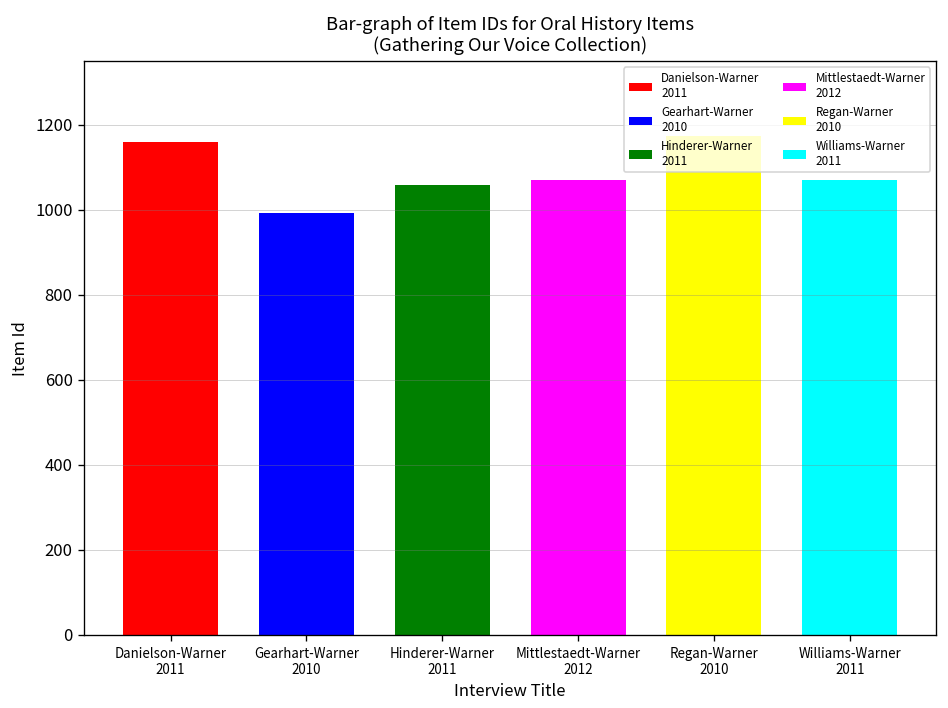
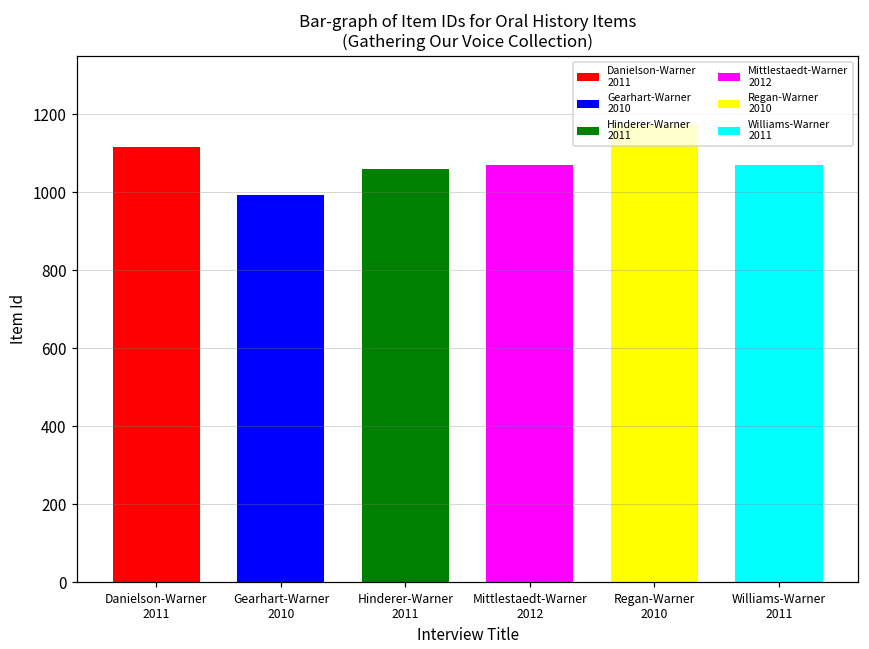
  {
-   "Danielson-Warner 2011": 1160,
+   "Danielson-Warner 2011": 1120,
    "Gearhart-Warner 2010": 990,
    "Hinderer-Warner 2011": 1060,
    "Mittlestaedt-Warner 2012": 1070,
    "Williams-Warner 2011": 1070
  }
